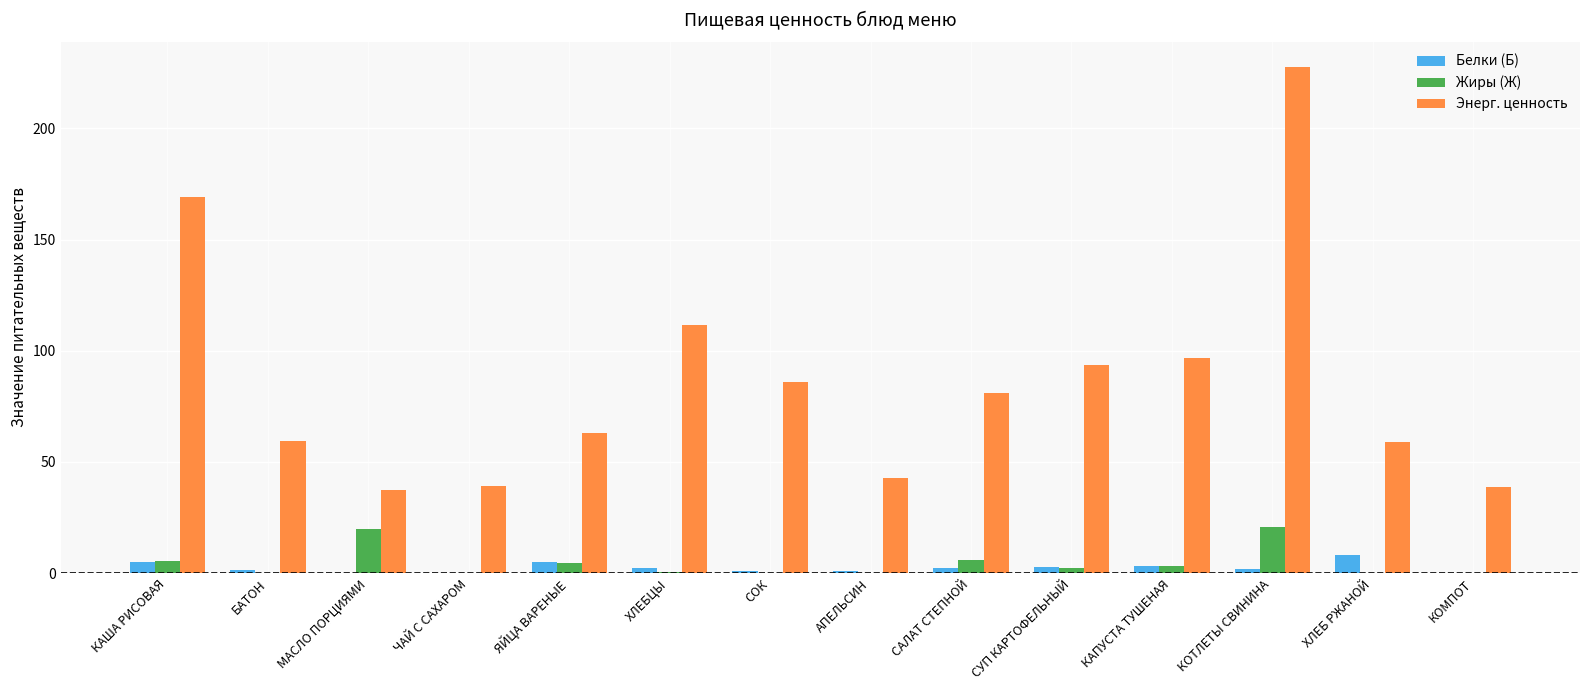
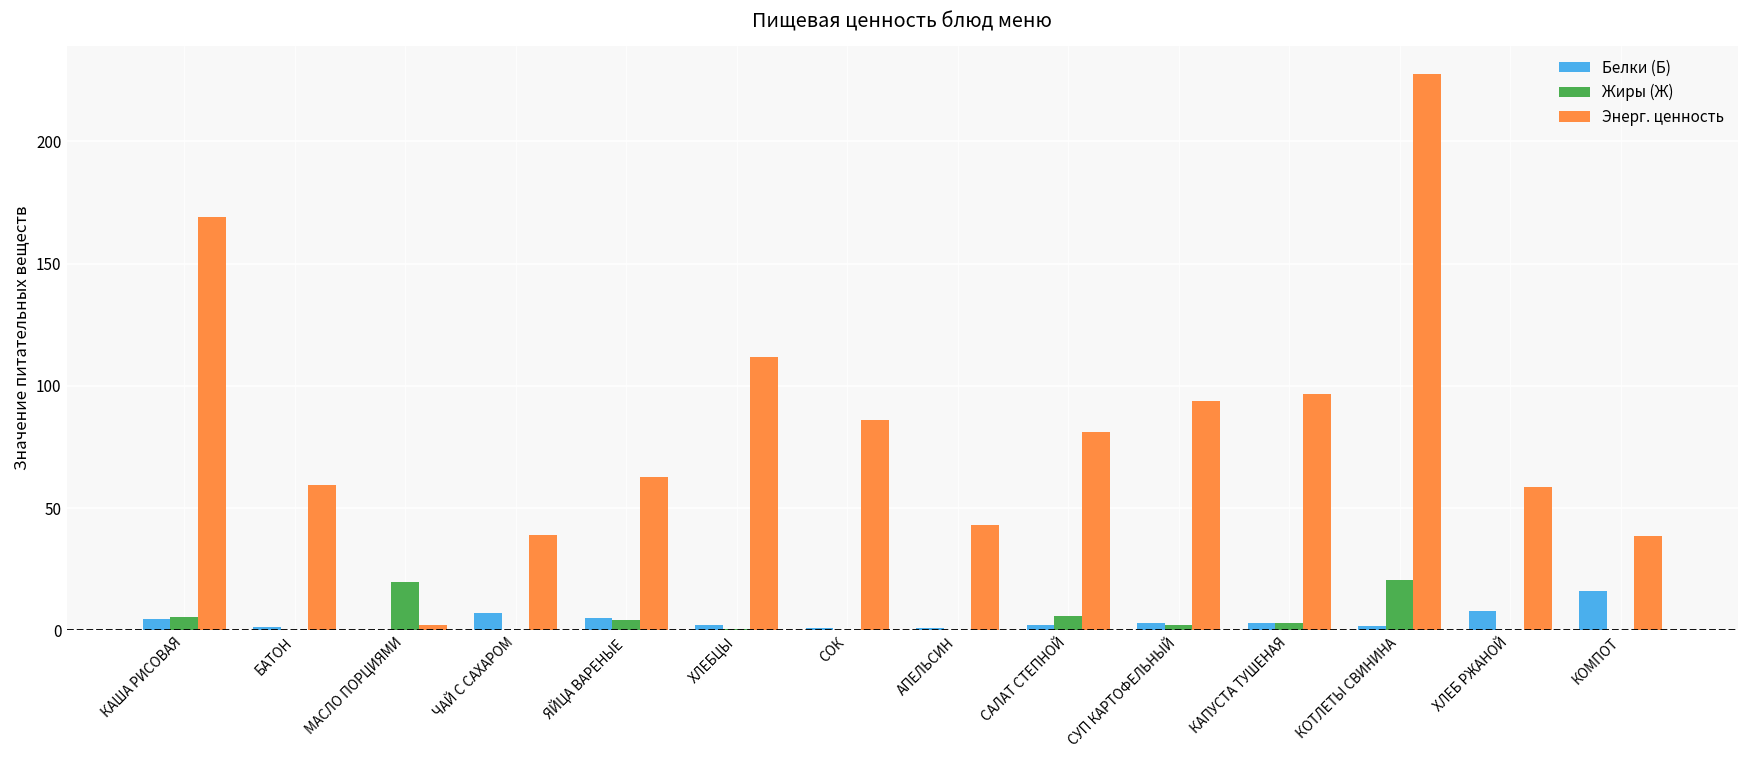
  {
    "Белки (Б)": {
      "КАША РИСОВАЯ": 5,
      "БАТОН": 2,
-     "ЧАЙ С САХАРОМ": 0,
+     "ЧАЙ С САХАРОМ": 7,
      "ЯЙЦА ВАРЕНЫЕ": 5,
      "ХЛЕБЦЫ": 2,
      "САЛАТ СТЕПНОЙ": 2,
      "СУП КАРТОФЕЛЬНЫЙ": 3,
      "КАПУСТА ТУШЕНАЯ": 3,
      "КОТЛЕТЫ СВИНИНА": 2,
      "ХЛЕБ РЖАНОЙ": 8,
-     "КОМПОТ": 0
+     "КОМПОТ": 16
    },
    "Жиры (Ж)": {
      "КАША РИСОВАЯ": 5,
      "МАСЛО ПОРЦИЯМИ": 20,
      "ЧАЙ С САХАРОМ": 0,
      "ЯЙЦА ВАРЕНЫЕ": 4,
      "САЛАТ СТЕПНОЙ": 6,
      "СУП КАРТОФЕЛЬНЫЙ": 2,
      "КАПУСТА ТУШЕНАЯ": 3,
      "КОТЛЕТЫ СВИНИНА": 21,
      "КОМПОТ": 0
    },
    "Энерг. ценность": {
      "КАША РИСОВАЯ": 169,
      "БАТОН": 60,
-     "МАСЛО ПОРЦИЯМИ": 38,
+     "МАСЛО ПОРЦИЯМИ": 2,
      "ЧАЙ С САХАРОМ": 39,
      "ЯЙЦА ВАРЕНЫЕ": 63,
      "ХЛЕБЦЫ": 112,
      "СОК": 86,
      "АПЕЛЬСИН": 43,
      "САЛАТ СТЕПНОЙ": 81,
      "СУП КАРТОФЕЛЬНЫЙ": 94,
      "КАПУСТА ТУШЕНАЯ": 97,
      "КОТЛЕТЫ СВИНИНА": 228,
      "ХЛЕБ РЖАНОЙ": 59,
      "КОМПОТ": 39
    }
  }
